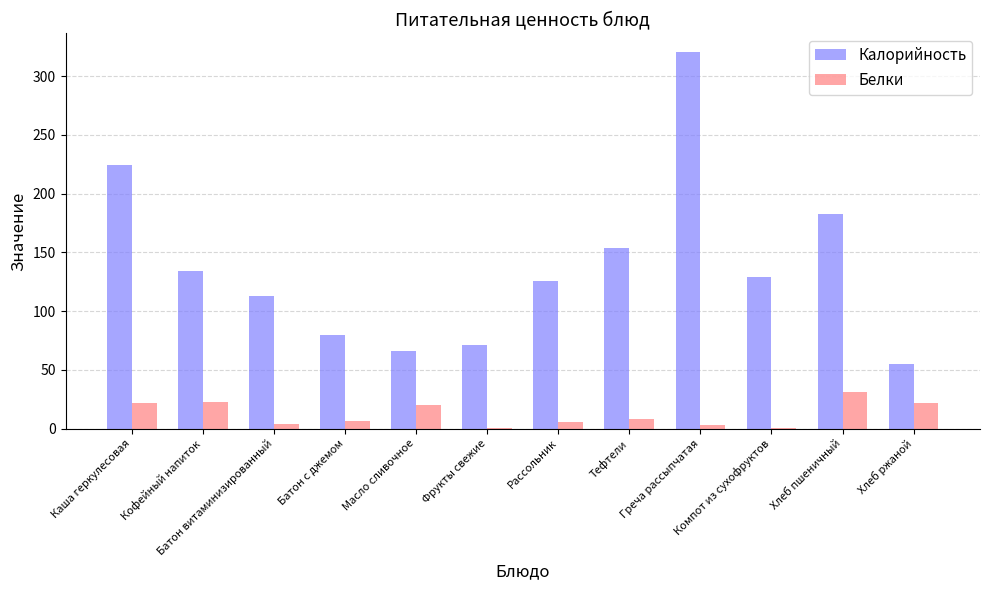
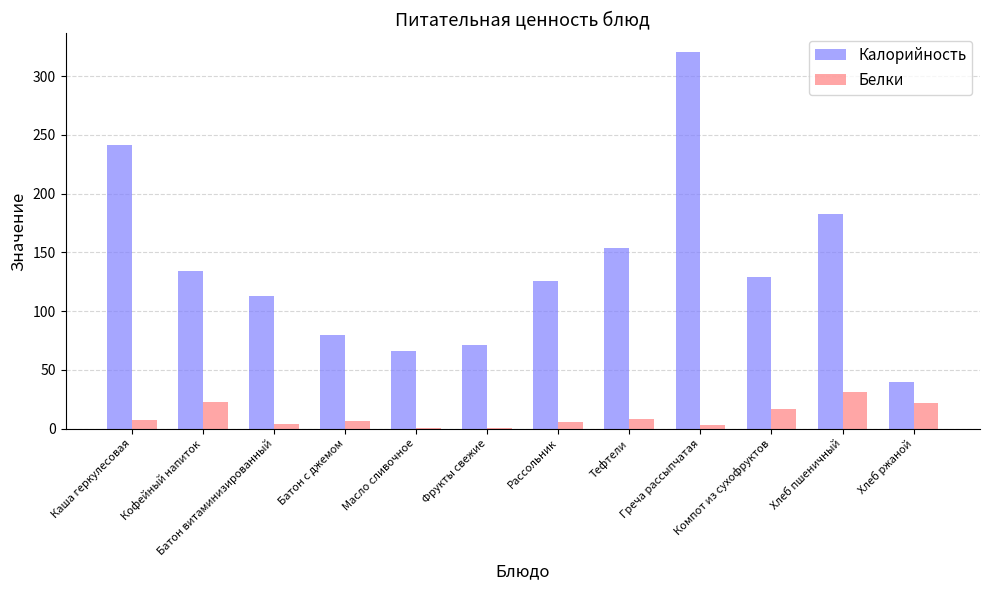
  {
    "Калорийность": {
-     "Каша геркулесовая": 224,
+     "Каша геркулесовая": 241,
      "Кофейный напиток": 134,
      "Батон витаминизированный": 113,
      "Батон с джемом": 80,
      "Масло сливочное": 66,
      "Фрукты свежие": 71,
      "Рассольник": 126,
      "Тефтели": 154,
      "Греча рассыпчатая": 320,
      "Компот из сухофруктов": 129,
      "Хлеб пшеничный": 183,
-     "Хлеб ржаной": 55
+     "Хлеб ржаной": 40
    },
    "Белки": {
-     "Каша геркулесовая": 22,
+     "Каша геркулесовая": 7,
      "Кофейный напиток": 22,
      "Батон витаминизированный": 4,
      "Батон с джемом": 7,
-     "Масло сливочное": 20,
+     "Масло сливочное": 0,
      "Рассольник": 5,
      "Тефтели": 8,
      "Греча рассыпчатая": 3,
-     "Компот из сухофруктов": 1,
+     "Компот из сухофруктов": 17,
      "Хлеб пшеничный": 31,
      "Хлеб ржаной": 22
    }
  }
